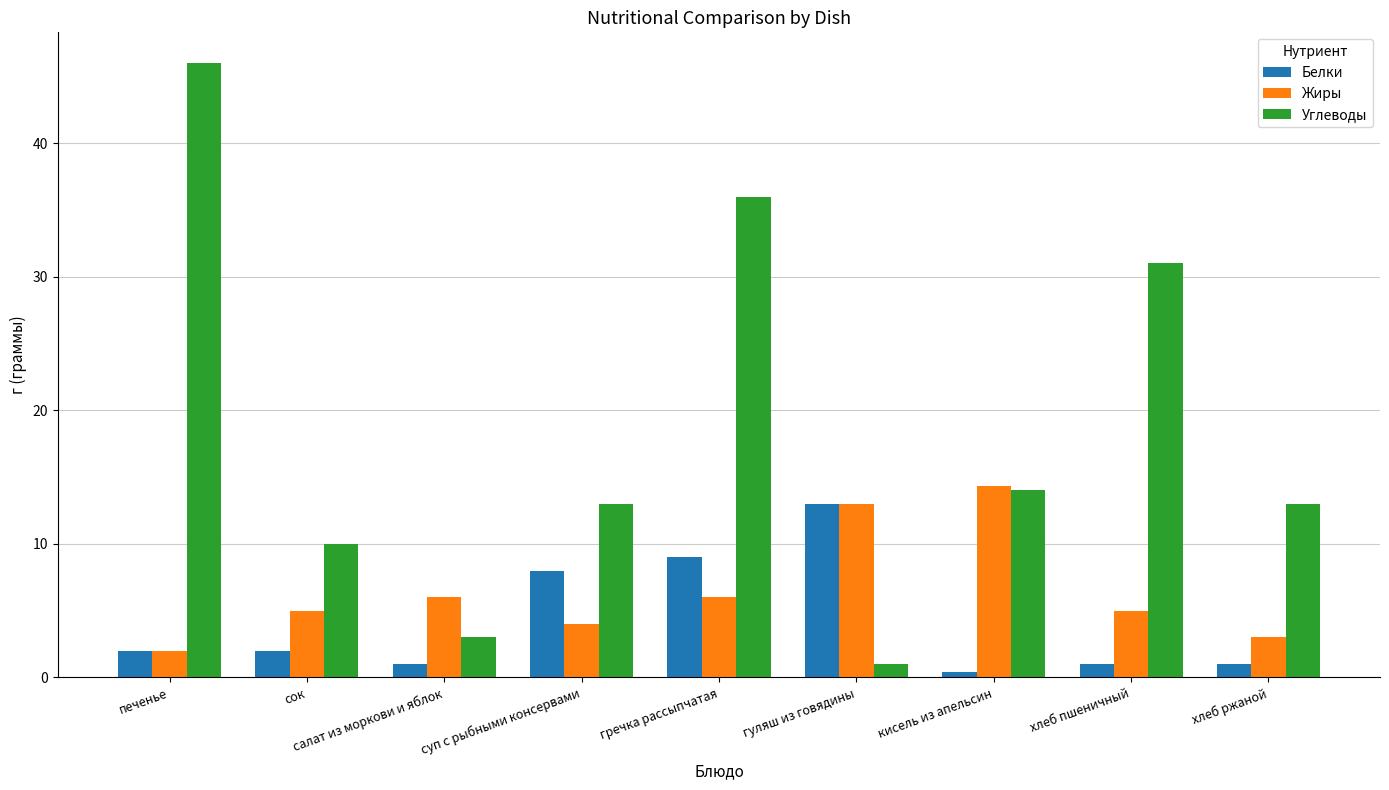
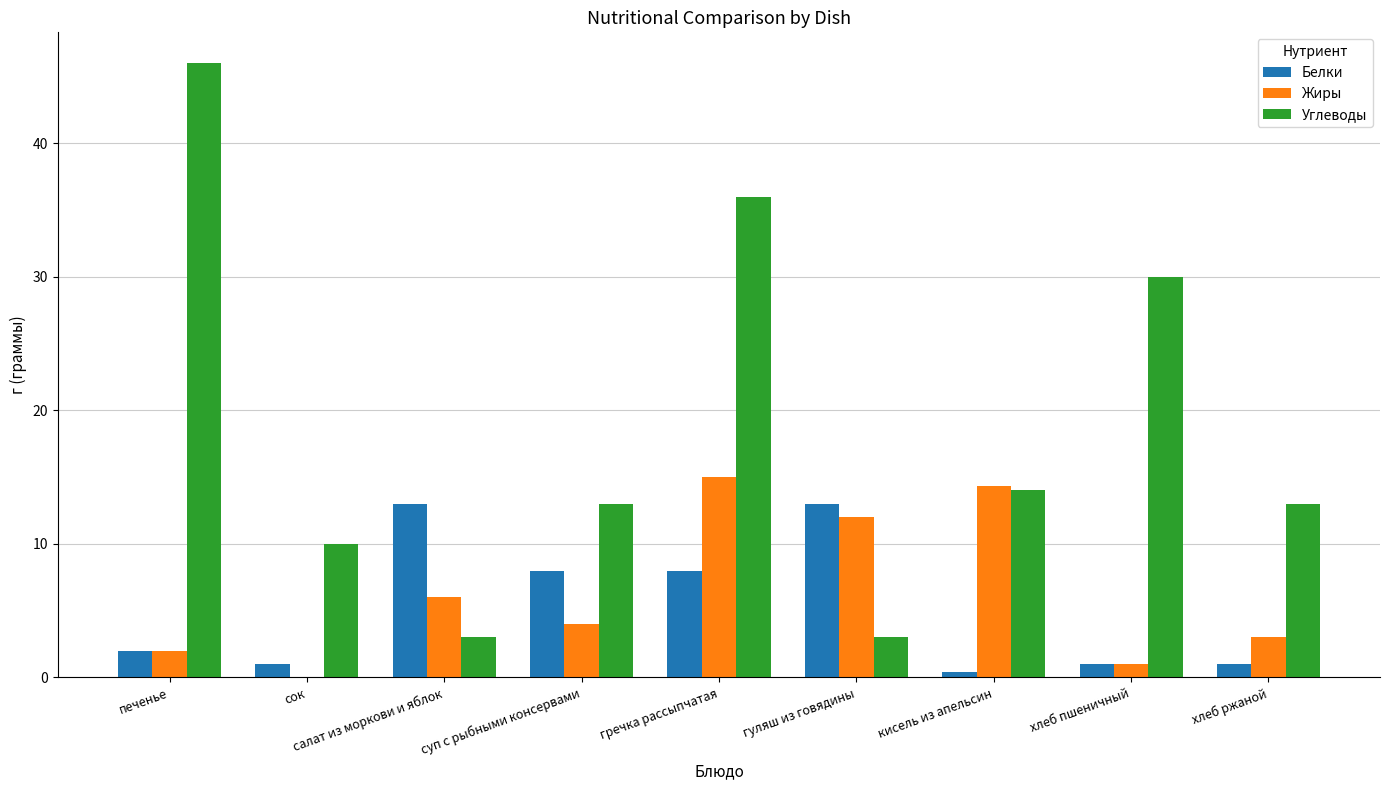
  {
    "Белки": {
      "печенье": 2,
-     "сок": 2,
-     "салат из моркови и яблок": 1,
+     "сок": 1,
+     "салат из моркови и яблок": 13,
      "суп с рыбными консервами": 8,
-     "гречка рассыпчатая": 9,
+     "гречка рассыпчатая": 8,
      "гуляш из говядины": 13,
      "кисель из апельсин": 0.4,
      "хлеб пшеничный": 1,
      "хлеб ржаной": 1
    },
    "Жиры": {
      "печенье": 2,
-     "сок": 5,
+     "сок": 0,
      "салат из моркови и яблок": 6,
      "суп с рыбными консервами": 4,
-     "гречка рассыпчатая": 6,
-     "гуляш из говядины": 13,
+     "гречка рассыпчатая": 15,
+     "гуляш из говядины": 12,
      "кисель из апельсин": 14.3,
-     "хлеб пшеничный": 5,
+     "хлеб пшеничный": 1,
      "хлеб ржаной": 3
    },
    "Углеводы": {
      "печенье": 46,
      "сок": 10,
      "салат из моркови и яблок": 3,
      "суп с рыбными консервами": 13,
      "гречка рассыпчатая": 36,
-     "гуляш из говядины": 1,
+     "гуляш из говядины": 3,
      "кисель из апельсин": 14,
-     "хлеб пшеничный": 31,
+     "хлеб пшеничный": 30,
      "хлеб ржаной": 13
    }
  }
